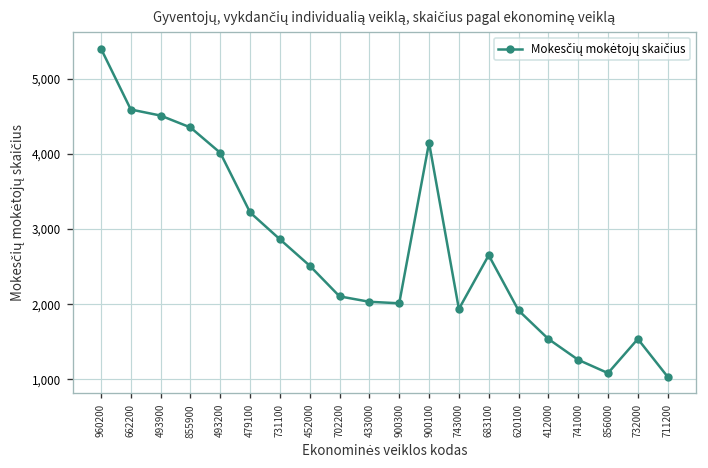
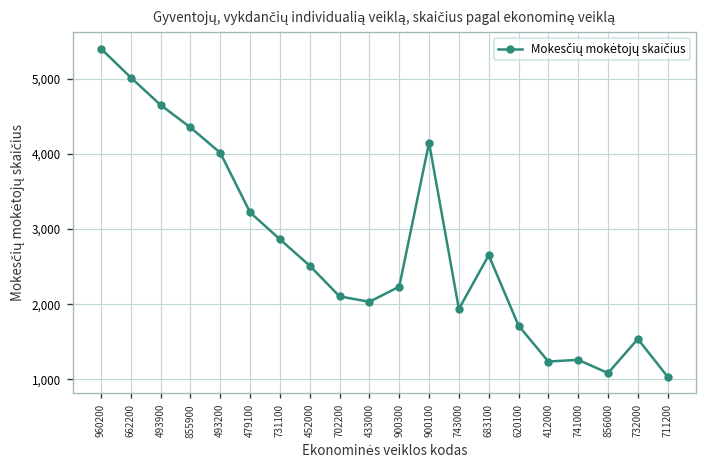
  {
    "960200": "5,400",
-   "662200": "4,600",
-   "493900": "4,500",
+   "662200": "5,000",
+   "493900": "4,700",
    "855900": "4,400",
    "493200": "4,000",
    "479100": "3,200",
    "731100": "2,900",
    "452000": "2,500",
    "702200": "2,100",
    "433000": "2,000",
-   "900300": "2,000",
+   "900300": "2,200",
    "900100": "4,200",
    "743000": "1,900",
    "683100": "2,700",
-   "620100": "1,900",
-   "412000": "1,500",
+   "620100": "1,700",
+   "412000": "1,200",
    "741000": "1,300",
    "856000": "1,100",
    "732000": "1,500",
    "711200": "1,000"
  }
